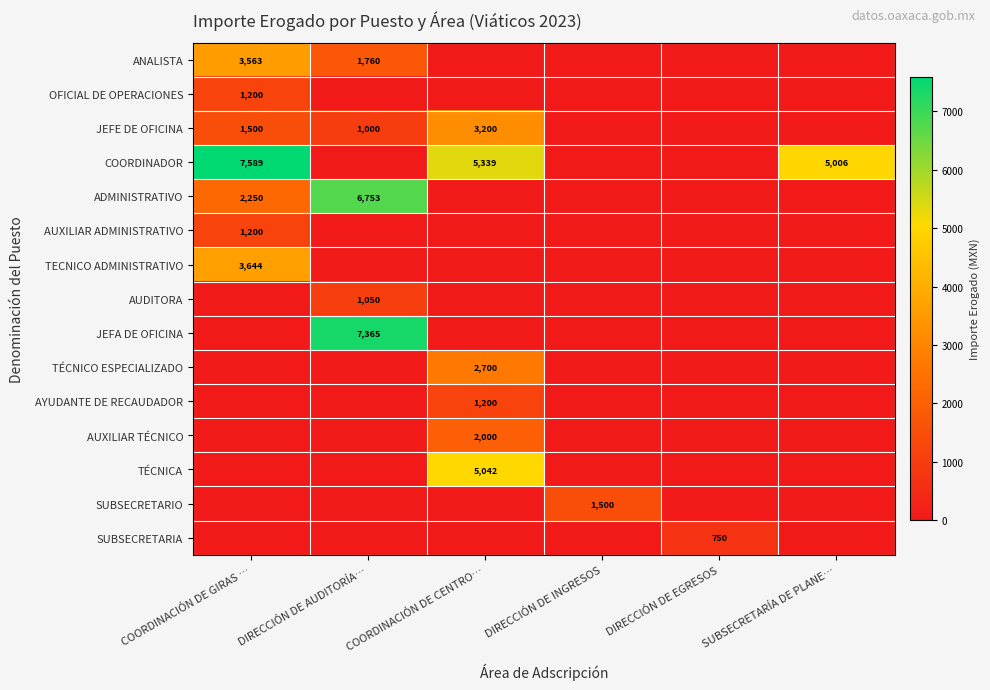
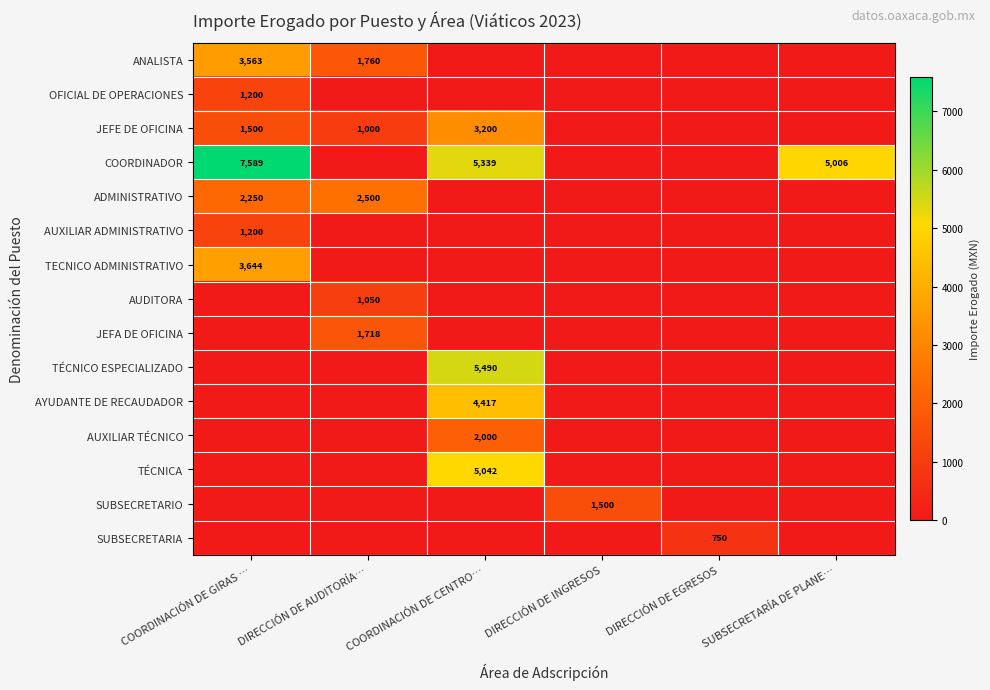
  {
    "ANALISTA": {
      "COORDINACIÓN DE GIRAS …": "3,563",
      "DIRECCIÓN DE AUDITORÍA…": "1,760"
    },
    "OFICIAL DE OPERACIONES": {
      "COORDINACIÓN DE GIRAS …": "1,200"
    },
    "JEFE DE OFICINA": {
      "COORDINACIÓN DE GIRAS …": "1,500",
      "DIRECCIÓN DE AUDITORÍA…": "1,000",
      "COORDINACIÓN DE CENTRO…": "3,200"
    },
    "COORDINADOR": {
      "COORDINACIÓN DE GIRAS …": "7,589",
      "COORDINACIÓN DE CENTRO…": "5,339",
      "SUBSECRETARÍA DE PLANE…": "5,006"
    },
    "ADMINISTRATIVO": {
      "COORDINACIÓN DE GIRAS …": "2,250",
-     "DIRECCIÓN DE AUDITORÍA…": "6,753"
+     "DIRECCIÓN DE AUDITORÍA…": "2,500"
    },
    "AUXILIAR ADMINISTRATIVO": {
      "COORDINACIÓN DE GIRAS …": "1,200"
    },
    "TECNICO ADMINISTRATIVO": {
      "COORDINACIÓN DE GIRAS …": "3,644"
    },
    "AUDITORA": {
      "DIRECCIÓN DE AUDITORÍA…": "1,050"
    },
    "JEFA DE OFICINA": {
-     "DIRECCIÓN DE AUDITORÍA…": "7,365"
+     "DIRECCIÓN DE AUDITORÍA…": "1,718"
    },
    "TÉCNICO ESPECIALIZADO": {
-     "COORDINACIÓN DE CENTRO…": "2,700"
+     "COORDINACIÓN DE CENTRO…": "5,490"
    },
    "AYUDANTE DE RECAUDADOR": {
-     "COORDINACIÓN DE CENTRO…": "1,200"
+     "COORDINACIÓN DE CENTRO…": "4,417"
    },
    "AUXILIAR TÉCNICO": {
      "COORDINACIÓN DE CENTRO…": "2,000"
    },
    "TÉCNICA": {
      "COORDINACIÓN DE CENTRO…": "5,042"
    },
    "SUBSECRETARIO": {
      "DIRECCIÓN DE INGRESOS": "1,500"
    },
    "SUBSECRETARIA": {
      "DIRECCIÓN DE EGRESOS": "750"
    }
  }
